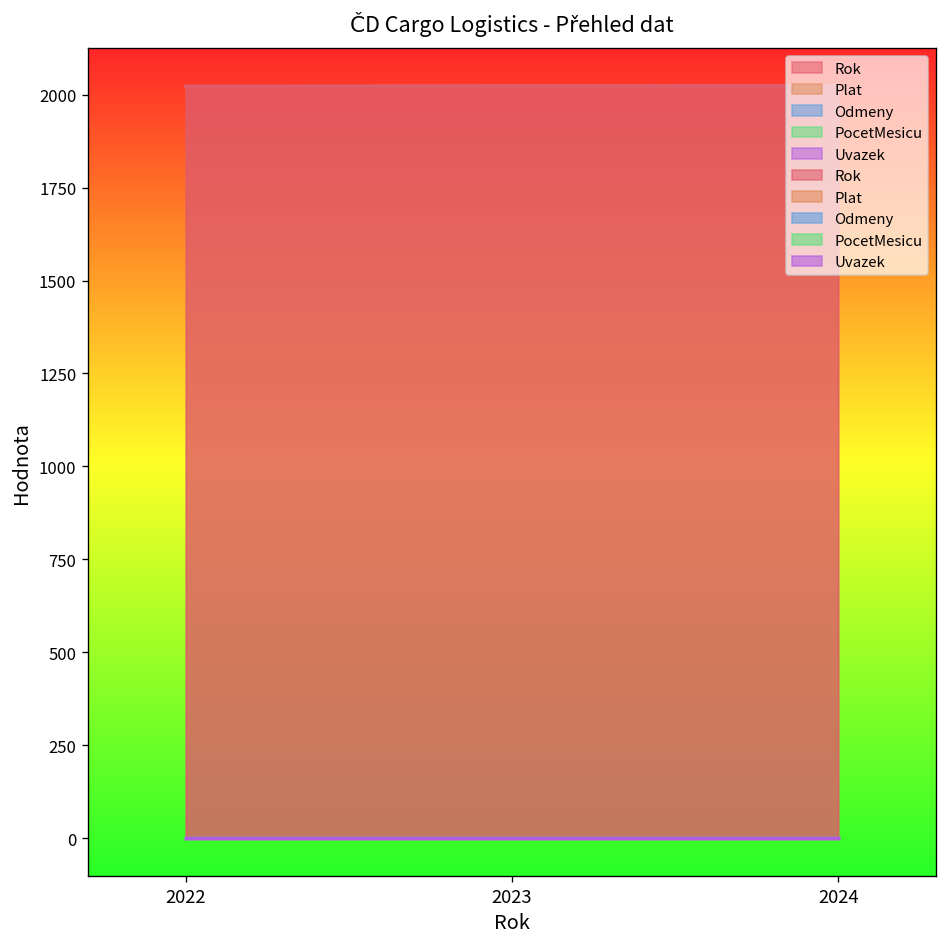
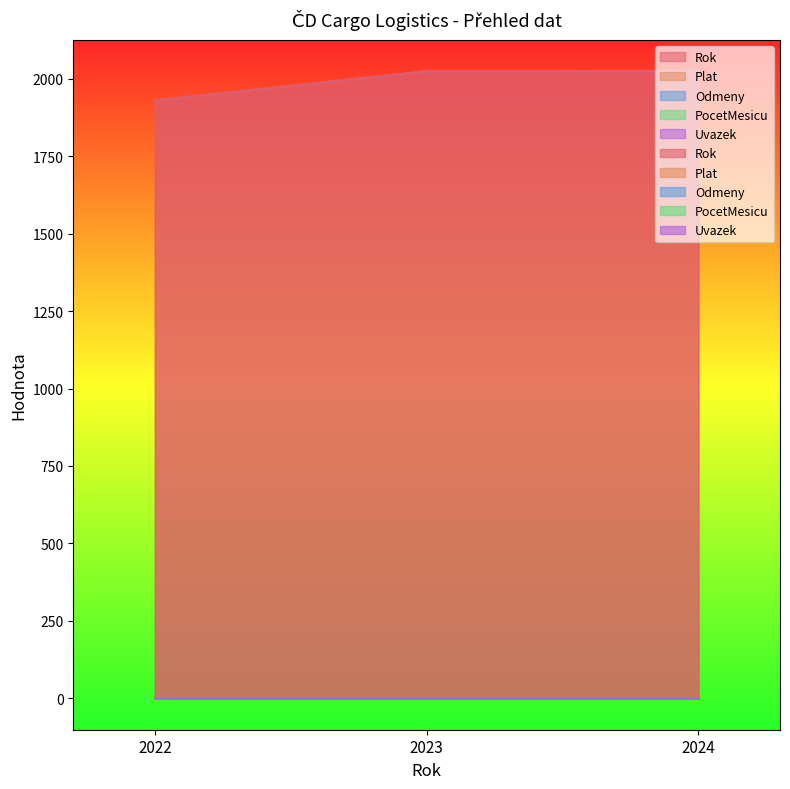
  {
    "Rok": {
-     "2022": 2020,
+     "2022": 1930,
      "2023": 2020
    },
    "Uvazek": {
      "2022": 0,
      "2023": 0,
      "2024": 0
    }
  }
